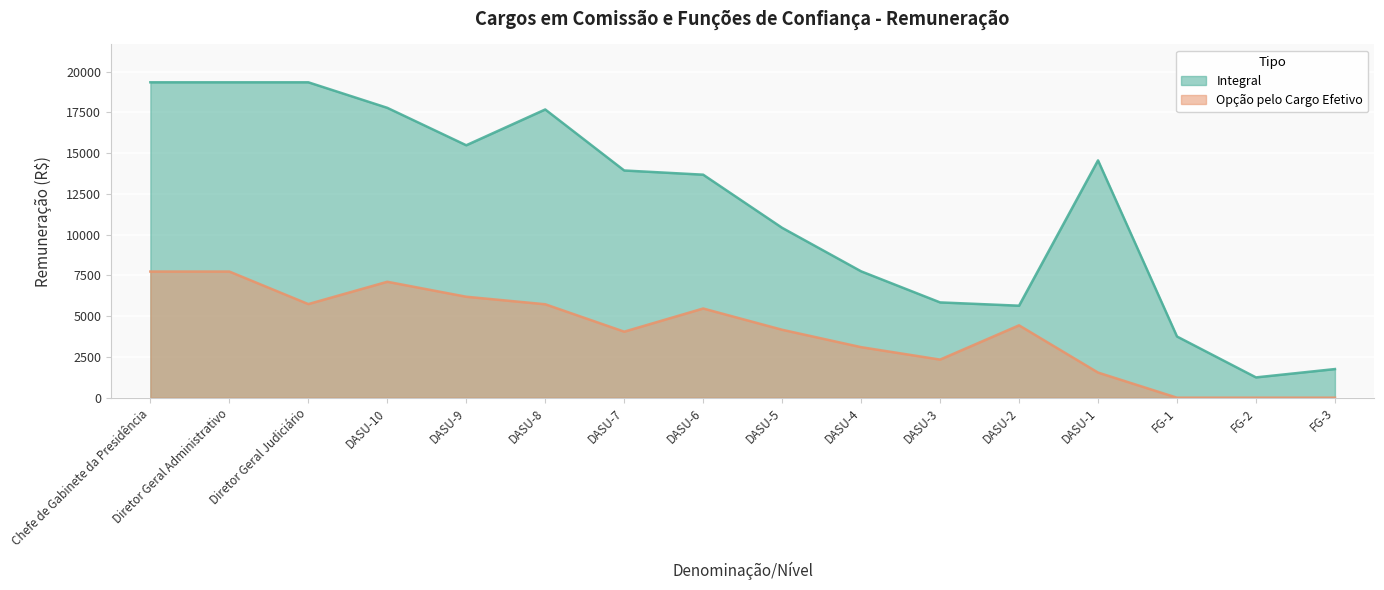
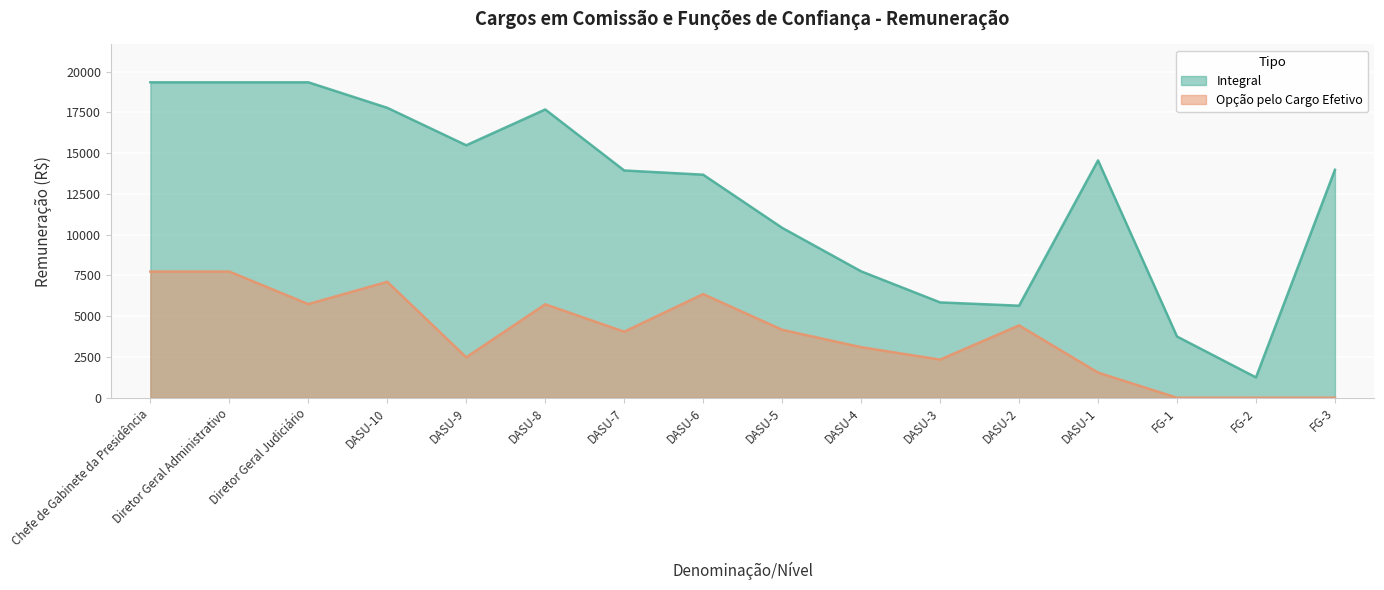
  {
    "Integral": {
      "Chefe de Gabinete da Presidência": 19300,
      "Diretor Geral Administrativo": 19300,
      "Diretor Geral Judiciário": 19300,
      "DASU-10": 17800,
      "DASU-9": 15500,
      "DASU-8": 17700,
      "DASU-7": 13900,
      "DASU-6": 13700,
      "DASU-5": 10400,
      "DASU-4": 7800,
      "DASU-3": 5800,
      "DASU-2": 5600,
      "DASU-1": 14600,
      "FG-1": 3800,
      "FG-2": 1200,
-     "FG-3": 1800
+     "FG-3": 14000
    },
    "Opção pelo Cargo Efetivo": {
      "Chefe de Gabinete da Presidência": 7700,
      "Diretor Geral Administrativo": 7700,
      "Diretor Geral Judiciário": 5700,
      "DASU-10": 7100,
-     "DASU-9": 6200,
+     "DASU-9": 2500,
      "DASU-8": 5700,
      "DASU-7": 4100,
-     "DASU-6": 5500,
+     "DASU-6": 6400,
      "DASU-5": 4200,
      "DASU-4": 3100,
      "DASU-3": 2300,
      "DASU-2": 4400,
      "DASU-1": 1500,
      "FG-1": 0,
      "FG-2": 0,
      "FG-3": 0
    }
  }
